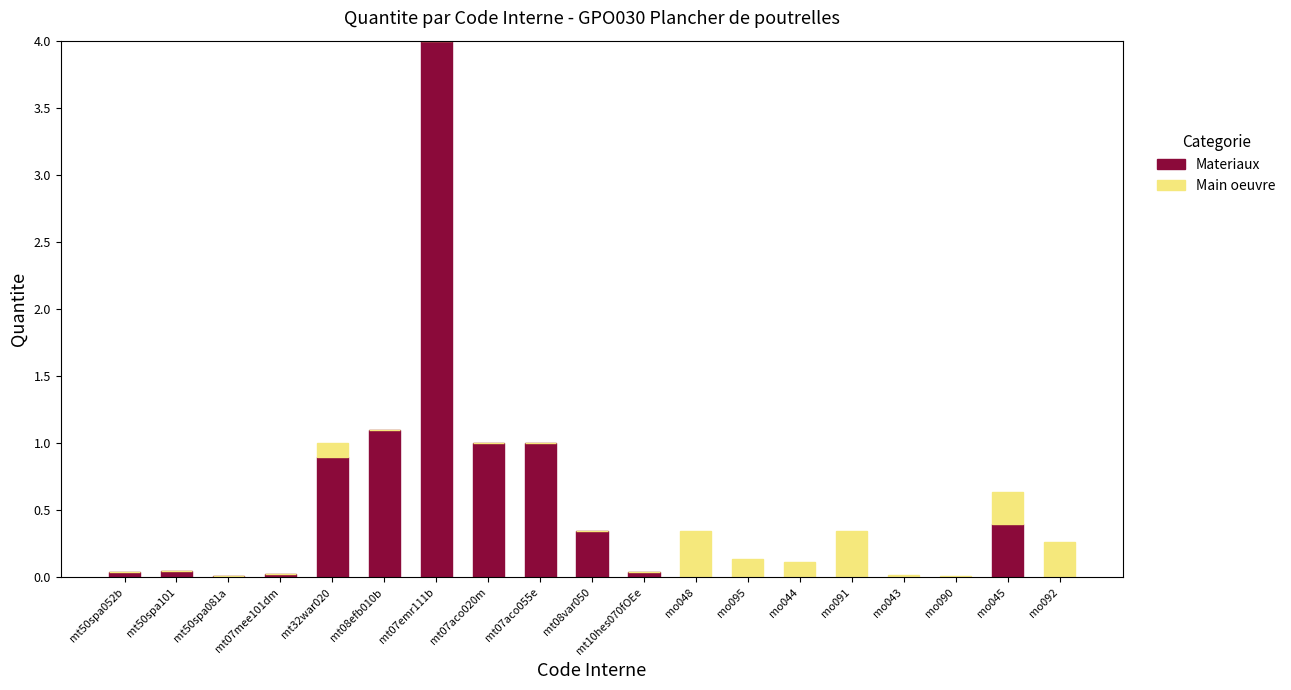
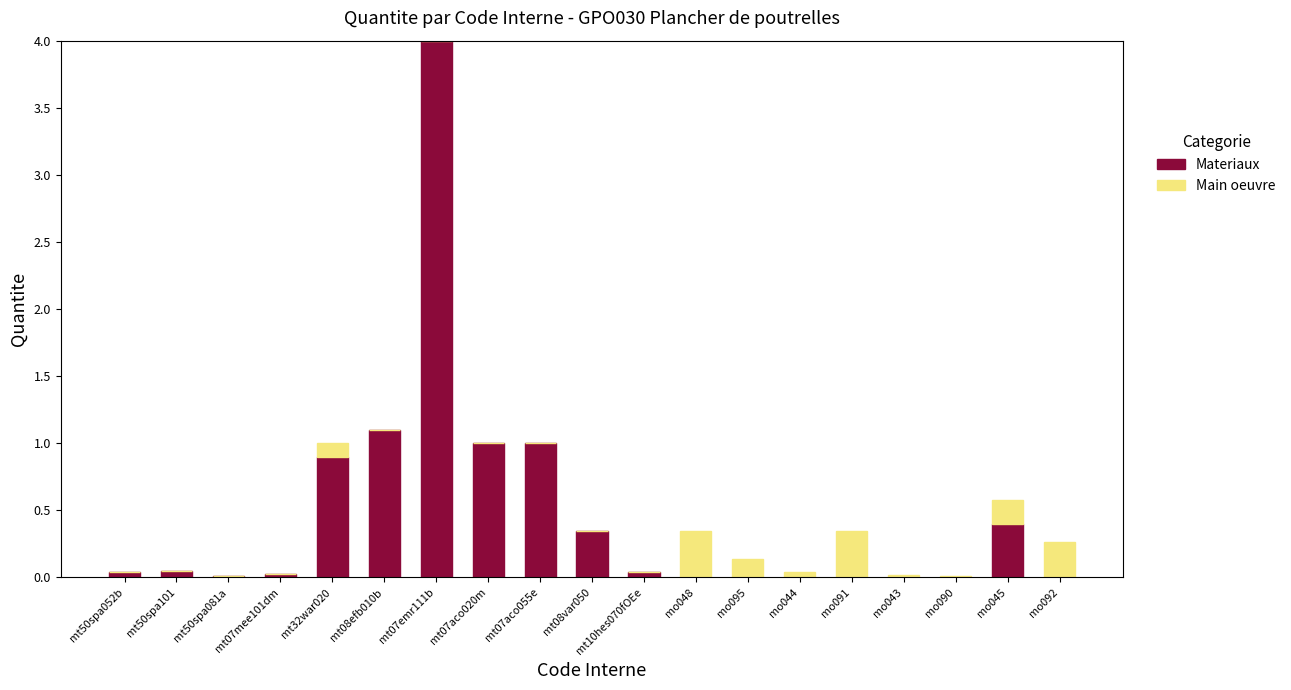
  {
    "Materiaux": {
      "mt50spa052b": 0.04,
      "mt50spa101": 0.05,
      "mt07mee101dm": 0.03,
      "mt32war020": 0.90,
      "mt08efb010b": 1.10,
      "mt07emr111b": 4.00,
      "mt07aco020m": 1.00,
      "mt07aco055e": 1.00,
      "mt08var050": 0.35,
      "mt10hes070fOEe": 0.04,
      "mo048": 0.00,
      "mo095": 0.00,
      "mo044": 0.00,
      "mo091": 0.00,
      "mo043": 0.00,
      "mo090": 0.00,
      "mo045": 0.40,
      "mo092": 0.00
    },
    "Main oeuvre": {
      "mt50spa052b": 0.00,
      "mt50spa101": 0.00,
      "mt50spa081a": 0.00,
      "mt07mee101dm": 0.00,
      "mt32war020": 0.10,
      "mt08efb010b": 0.00,
      "mt07emr111b": 0.00,
      "mt07aco020m": 0.00,
      "mt07aco055e": 0.00,
      "mt08var050": 0.00,
      "mt10hes070fOEe": 0.00,
      "mo048": 0.34,
      "mo095": 0.14,
-     "mo044": 0.11,
+     "mo044": 0.04,
      "mo091": 0.35,
-     "mo045": 0.24,
+     "mo045": 0.18,
      "mo092": 0.27
    }
  }
